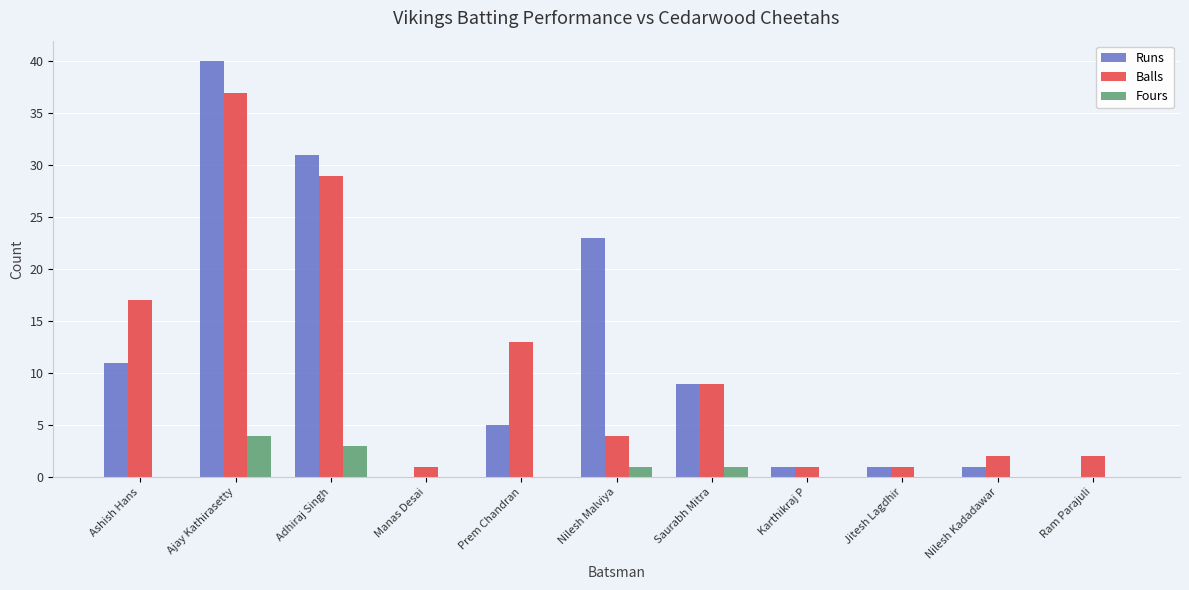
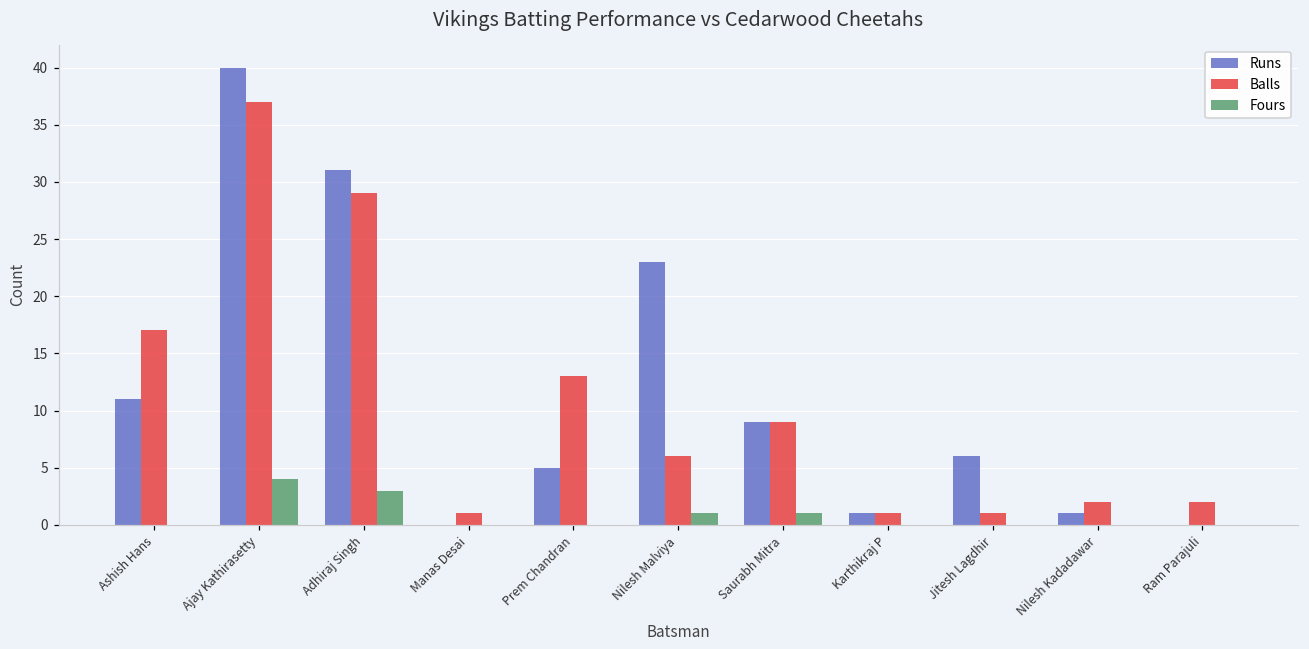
  {
    "Runs": {
      "Ashish Hans": 11,
      "Ajay Kathirasetty": 40,
      "Adhiraj Singh": 31,
      "Manas Desai": 0,
      "Prem Chandran": 5,
      "Nilesh Malviya": 23,
      "Saurabh Mitra": 9,
      "Karthikraj P": 1,
-     "Jitesh Lagdhir": 1,
+     "Jitesh Lagdhir": 6,
      "Nilesh Kadadawar": 1,
      "Ram Parajuli": 0
    },
    "Balls": {
      "Ashish Hans": 17,
      "Ajay Kathirasetty": 37,
      "Adhiraj Singh": 29,
      "Manas Desai": 1,
      "Prem Chandran": 13,
-     "Nilesh Malviya": 4,
+     "Nilesh Malviya": 6,
      "Saurabh Mitra": 9,
      "Karthikraj P": 1,
      "Jitesh Lagdhir": 1,
      "Nilesh Kadadawar": 2,
      "Ram Parajuli": 2
    },
    "Fours": {
      "Ashish Hans": 0,
      "Ajay Kathirasetty": 4,
      "Adhiraj Singh": 3,
      "Manas Desai": 0,
      "Prem Chandran": 0,
      "Nilesh Malviya": 1,
      "Saurabh Mitra": 1,
      "Karthikraj P": 0,
      "Jitesh Lagdhir": 0,
      "Nilesh Kadadawar": 0,
      "Ram Parajuli": 0
    }
  }
